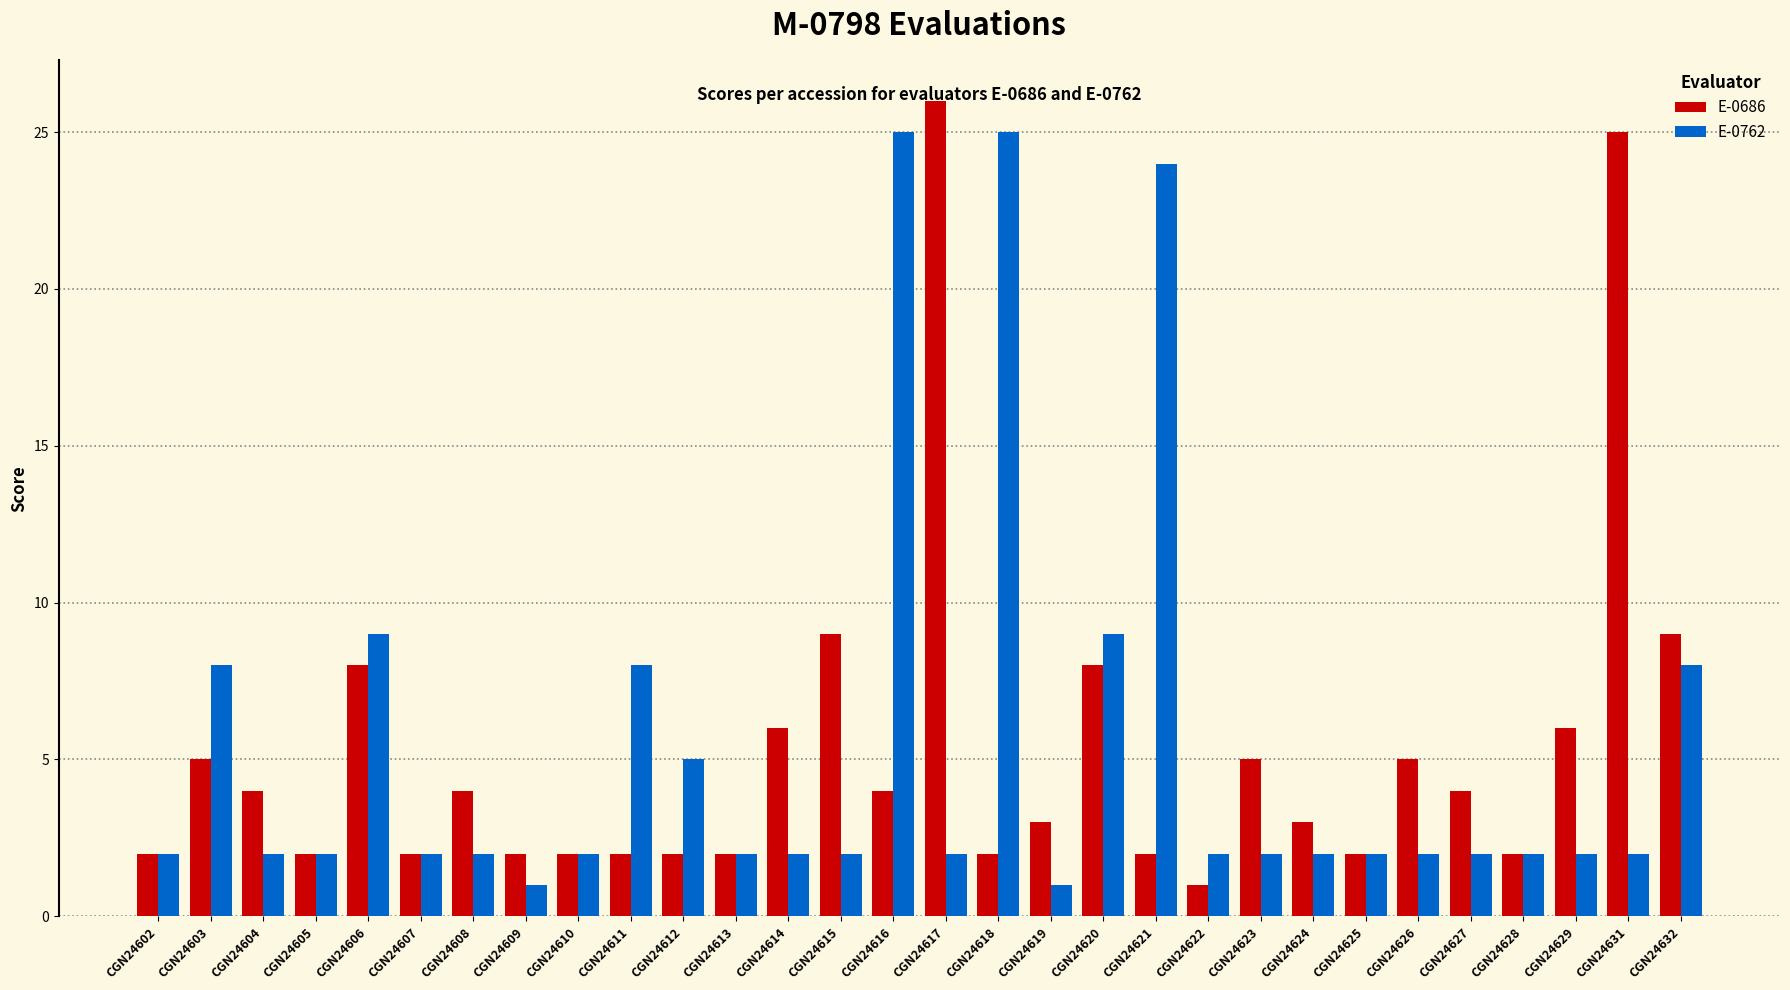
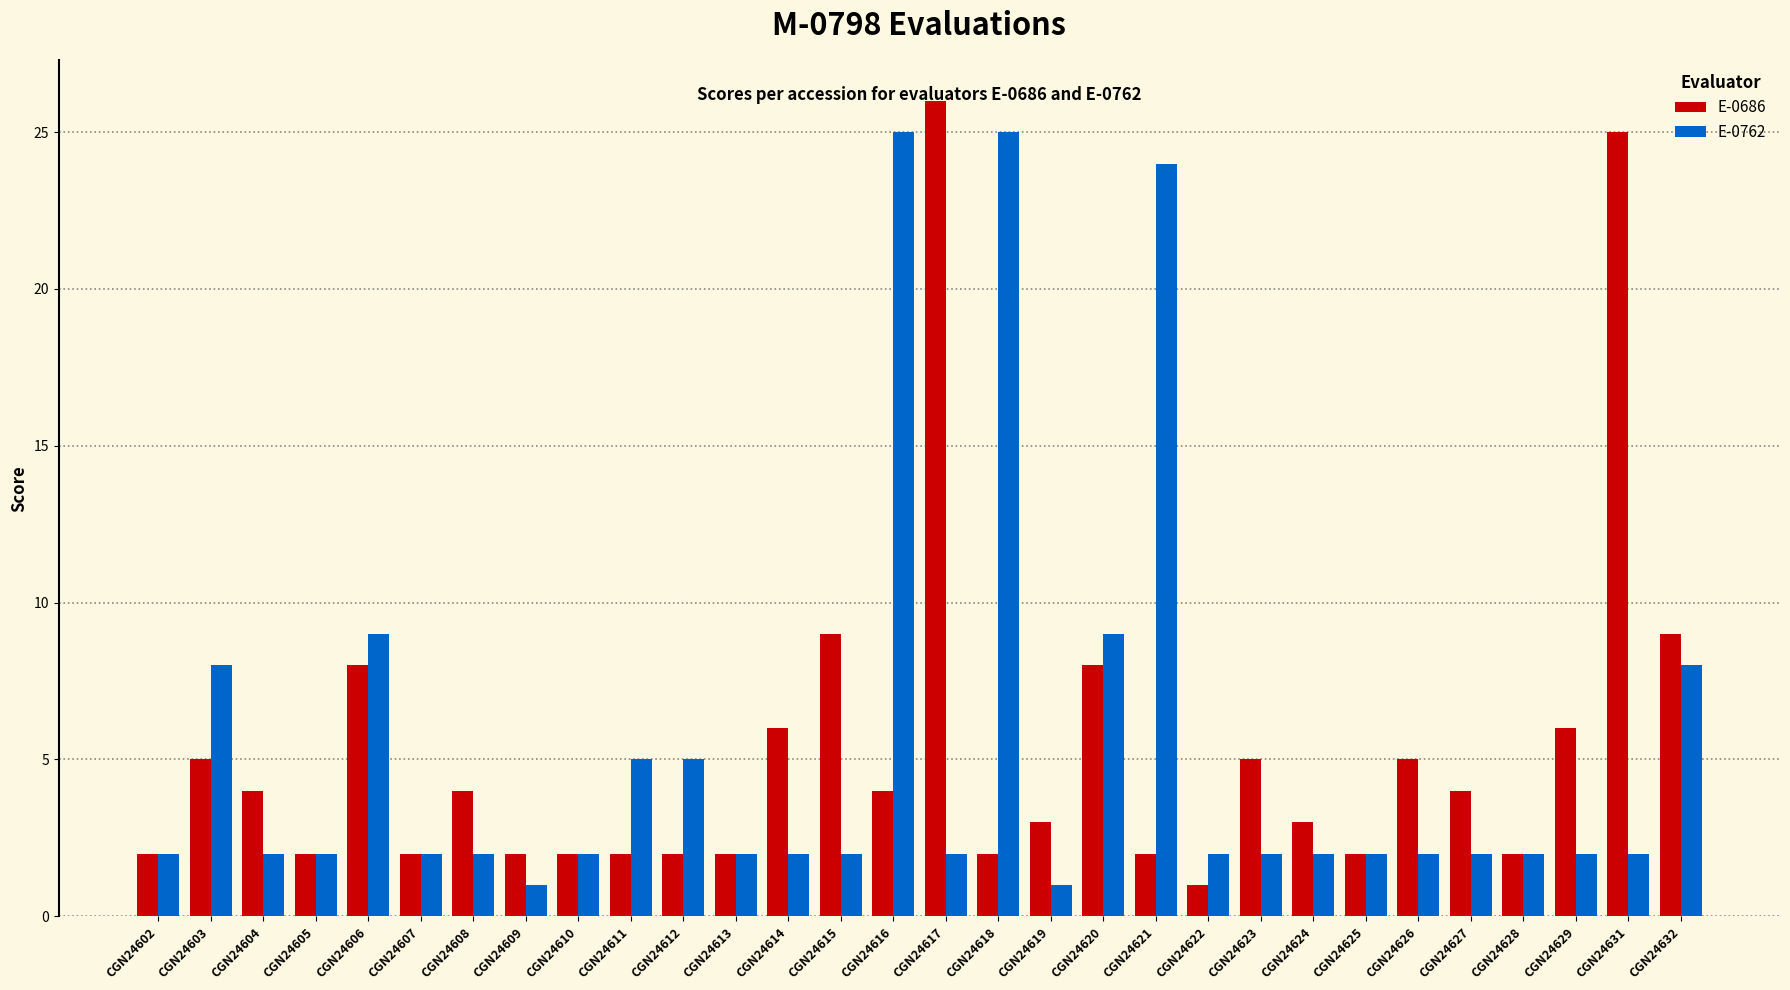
  {
    "E-0686": {
      "CGN24602": 2,
      "CGN24603": 5,
      "CGN24604": 4,
      "CGN24605": 2,
      "CGN24606": 8,
      "CGN24607": 2,
      "CGN24608": 4,
      "CGN24609": 2,
      "CGN24610": 2,
      "CGN24611": 2,
      "CGN24612": 2,
      "CGN24613": 2,
      "CGN24614": 6,
      "CGN24615": 9,
      "CGN24616": 4,
      "CGN24617": 26,
      "CGN24618": 2,
      "CGN24619": 3,
      "CGN24620": 8,
      "CGN24621": 2,
      "CGN24622": 1,
      "CGN24623": 5,
      "CGN24624": 3,
      "CGN24625": 2,
      "CGN24626": 5,
      "CGN24627": 4,
      "CGN24628": 2,
      "CGN24629": 6,
      "CGN24631": 25,
      "CGN24632": 9
    },
    "E-0762": {
      "CGN24602": 2,
      "CGN24603": 8,
      "CGN24604": 2,
      "CGN24605": 2,
      "CGN24606": 9,
      "CGN24607": 2,
      "CGN24608": 2,
      "CGN24609": 1,
      "CGN24610": 2,
-     "CGN24611": 8,
+     "CGN24611": 5,
      "CGN24612": 5,
      "CGN24613": 2,
      "CGN24614": 2,
      "CGN24615": 2,
      "CGN24616": 25,
      "CGN24617": 2,
      "CGN24618": 25,
      "CGN24619": 1,
      "CGN24620": 9,
      "CGN24621": 24,
      "CGN24622": 2,
      "CGN24623": 2,
      "CGN24624": 2,
      "CGN24625": 2,
      "CGN24626": 2,
      "CGN24627": 2,
      "CGN24628": 2,
      "CGN24629": 2,
      "CGN24631": 2,
      "CGN24632": 8
    }
  }
